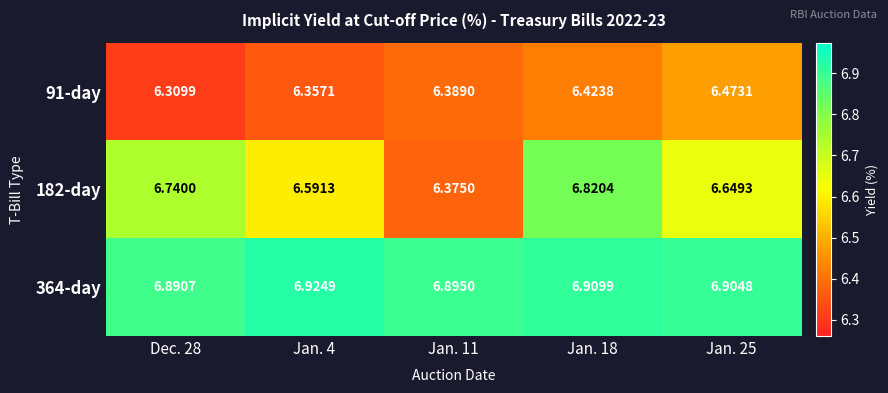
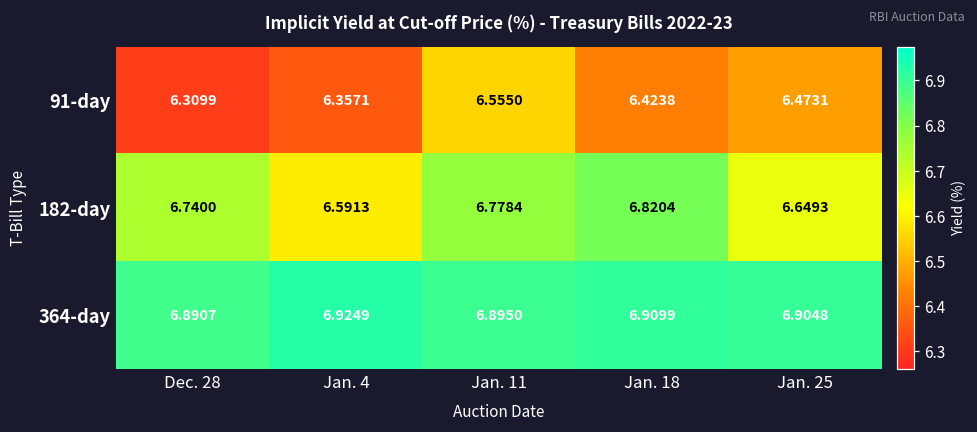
  {
    "91-day": {
      "Dec. 28": 6.3099,
      "Jan. 4": 6.3571,
-     "Jan. 11": 6.3890,
+     "Jan. 11": 6.5550,
      "Jan. 18": 6.4238,
      "Jan. 25": 6.4731
    },
    "182-day": {
      "Dec. 28": 6.7400,
      "Jan. 4": 6.5913,
-     "Jan. 11": 6.3750,
+     "Jan. 11": 6.7784,
      "Jan. 18": 6.8204,
      "Jan. 25": 6.6493
    },
    "364-day": {
      "Dec. 28": 6.8907,
      "Jan. 4": 6.9249,
      "Jan. 11": 6.8950,
      "Jan. 18": 6.9099,
      "Jan. 25": 6.9048
    }
  }
